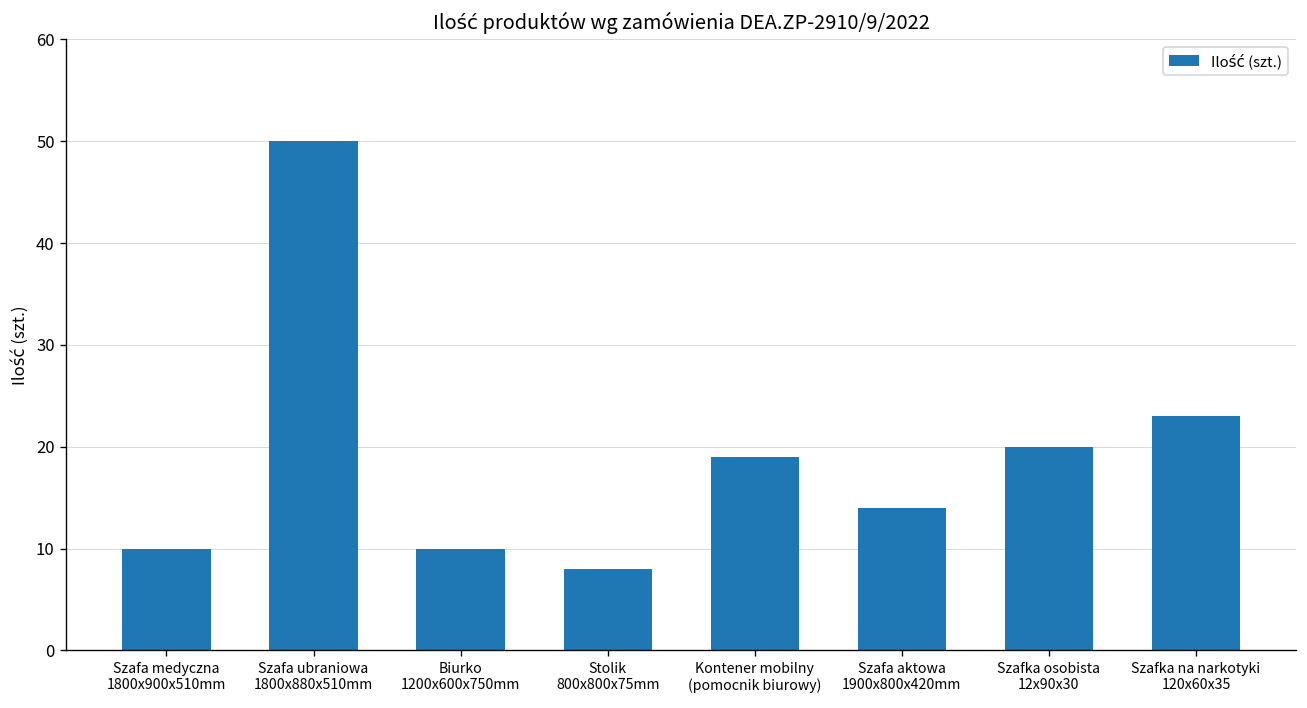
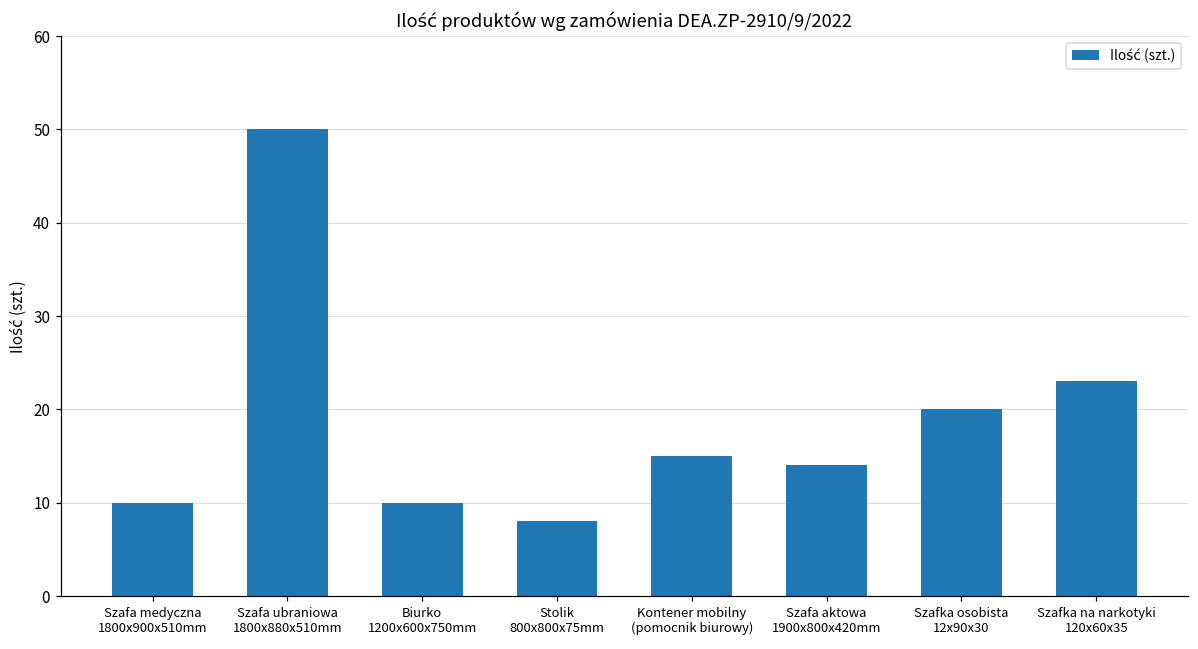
  {
    "Szafa medyczna 1800x900x510mm": 10,
    "Szafa ubraniowa 1800x880x510mm": 50,
    "Biurko 1200x600x750mm": 10,
    "Stolik 800x800x75mm": 8,
-   "Kontener mobilny (pomocnik biurowy)": 19,
+   "Kontener mobilny (pomocnik biurowy)": 15,
    "Szafa aktowa 1900x800x420mm": 14,
    "Szafka osobista 12x90x30": 20,
    "Szafka na narkotyki 120x60x35": 23
  }
